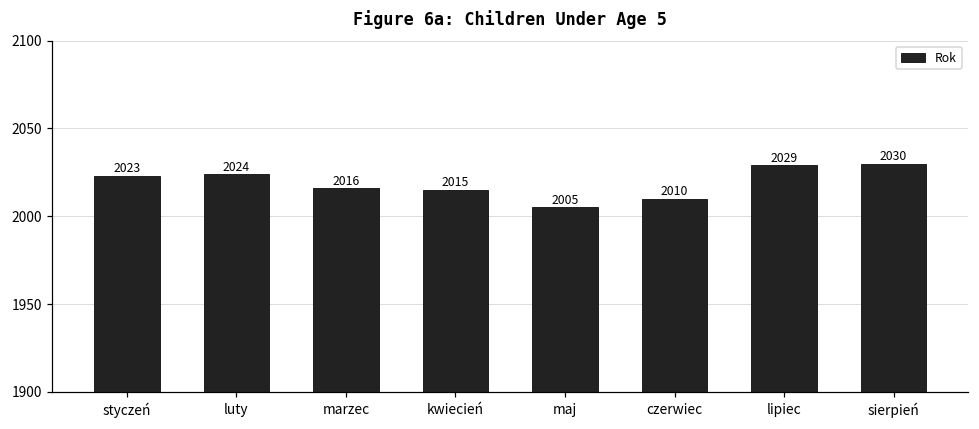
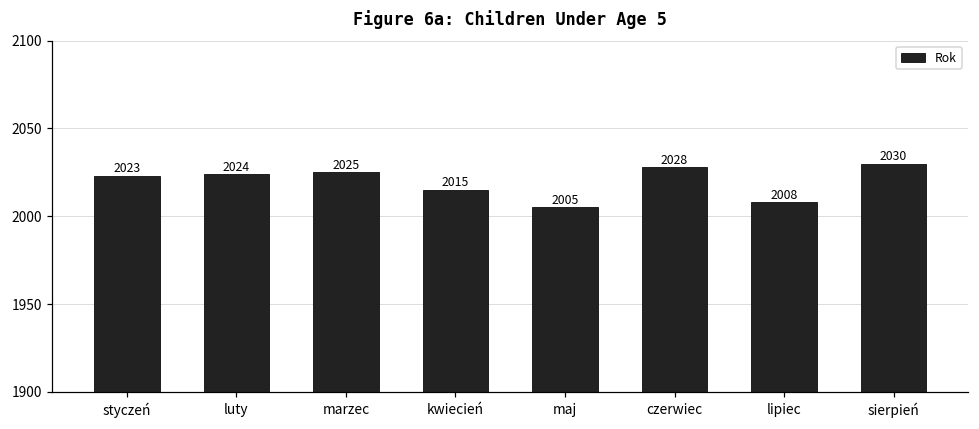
  {
    "styczeń": 2023,
    "luty": 2024,
-   "marzec": 2016,
+   "marzec": 2025,
    "kwiecień": 2015,
    "maj": 2005,
-   "czerwiec": 2010,
-   "lipiec": 2029,
+   "czerwiec": 2028,
+   "lipiec": 2008,
    "sierpień": 2030
  }
